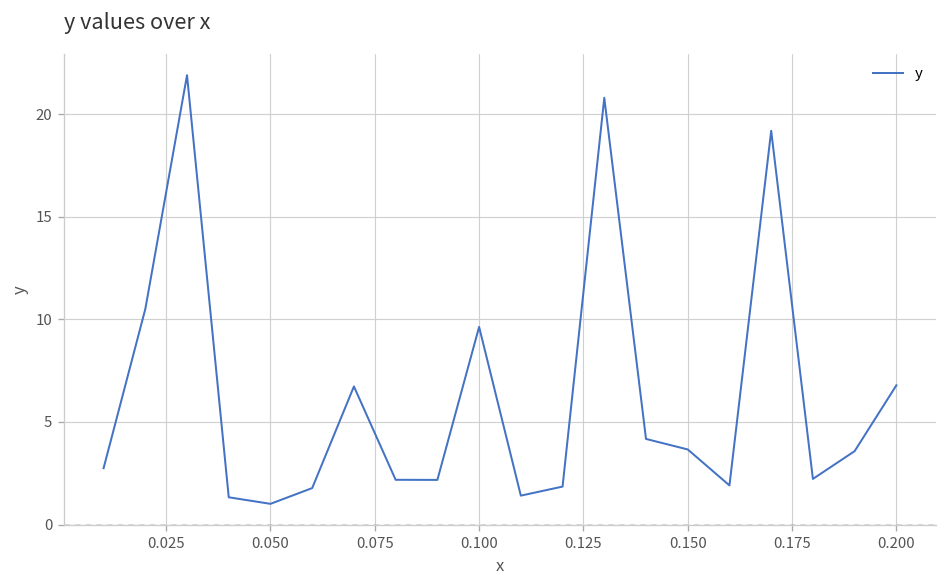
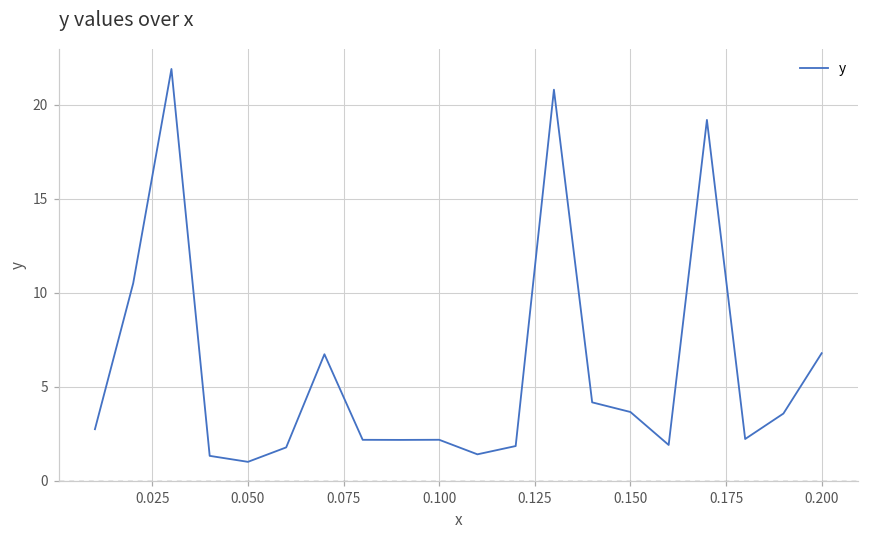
  {
    "0.050": 1.0,
-   "0.100": 9.6,
+   "0.100": 2.2,
    "0.150": 3.7,
    "0.200": 6.8
  }
